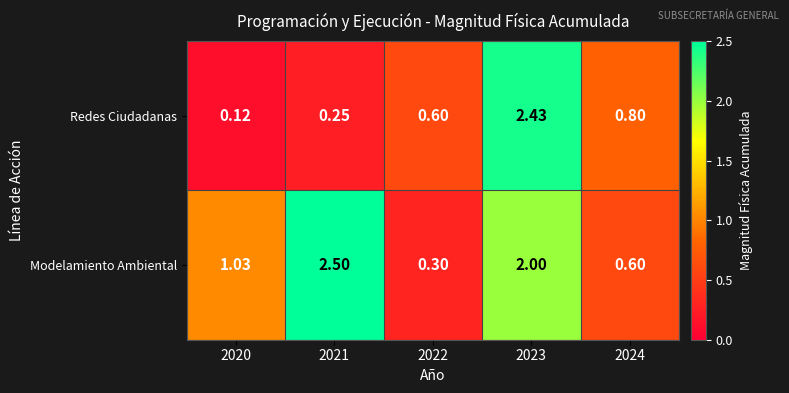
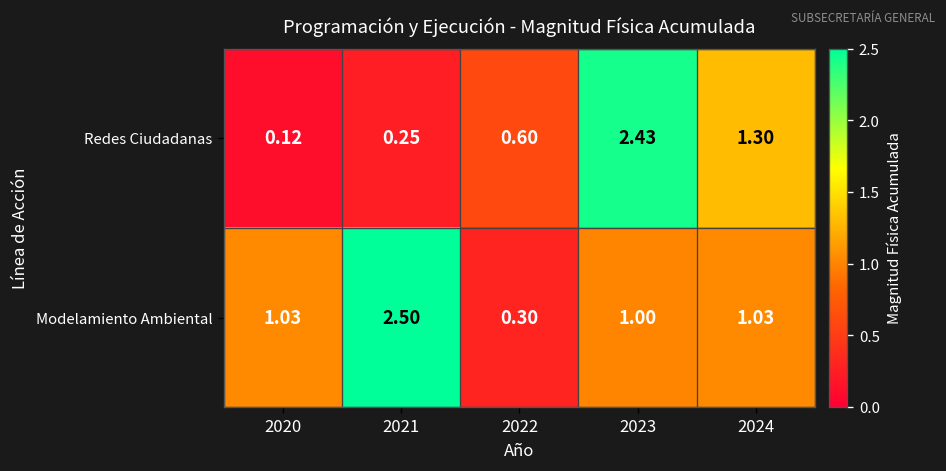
  {
    "Redes Ciudadanas": {
      "2020": 0.12,
      "2021": 0.25,
      "2022": 0.60,
      "2023": 2.43,
-     "2024": 0.80
+     "2024": 1.30
    },
    "Modelamiento Ambiental": {
      "2020": 1.03,
      "2021": 2.50,
      "2022": 0.30,
-     "2023": 2.00,
-     "2024": 0.60
+     "2023": 1.00,
+     "2024": 1.03
    }
  }
